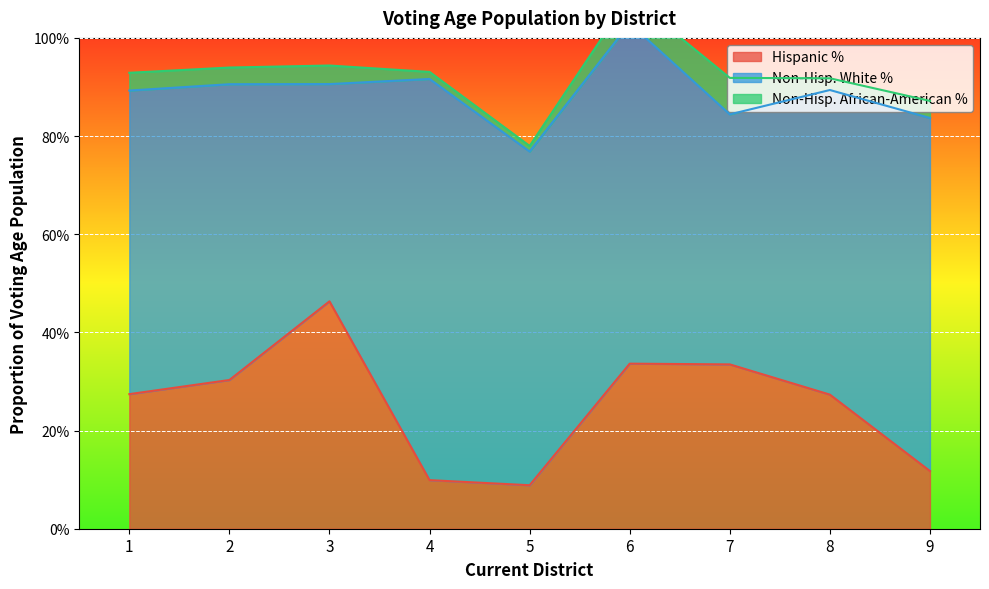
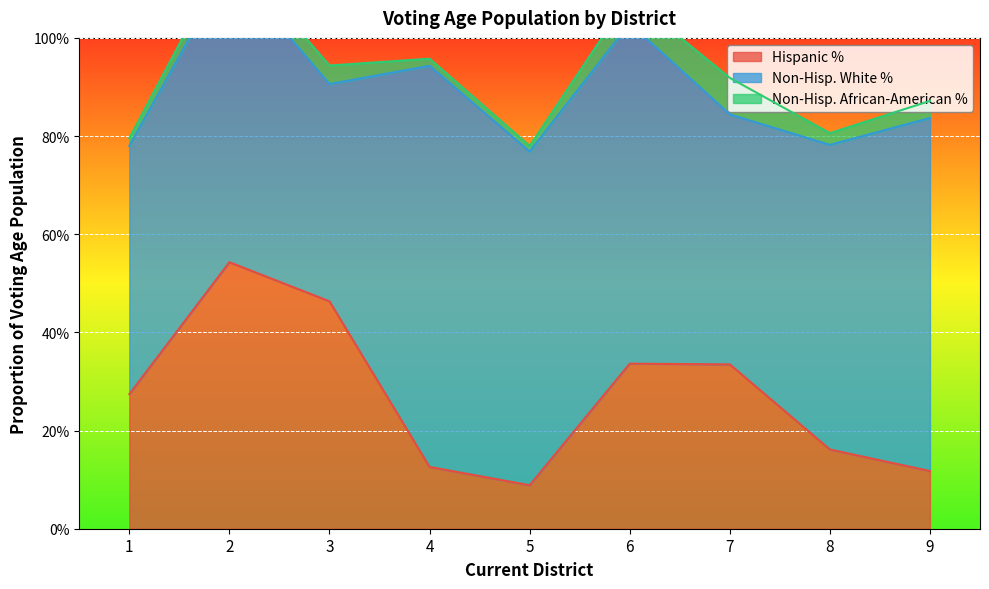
  {
    "Hispanic %": {
      "1": "27%",
-     "2": "30%",
+     "2": "54%",
      "3": "46%",
-     "4": "10%",
+     "4": "13%",
      "5": "9%",
      "6": "34%",
      "7": "33%",
-     "8": "27%",
+     "8": "16%",
      "9": "12%"
    },
    "Non-Hisp. White %": {
-     "1": "62%",
+     "1": "51%",
      "3": "44%",
      "4": "82%",
      "5": "68%",
      "7": "51%",
      "9": "72%"
    },
    "Non-Hisp. African-American %": {
-     "1": "4%",
+     "1": "2%",
      "3": "4%",
      "4": "1%",
      "5": "1%"
    }
  }
